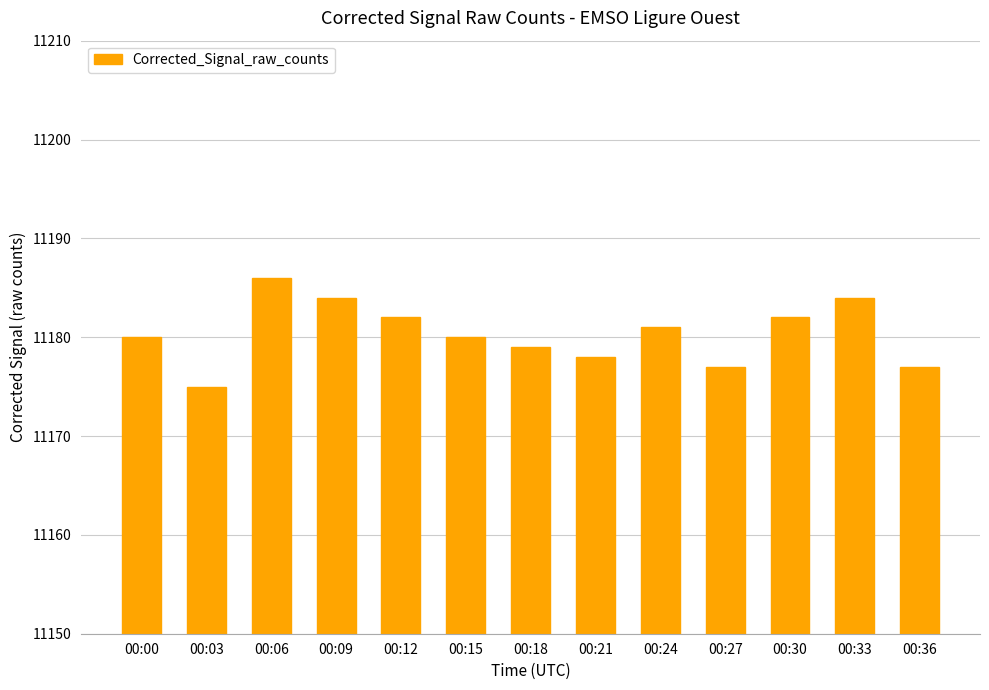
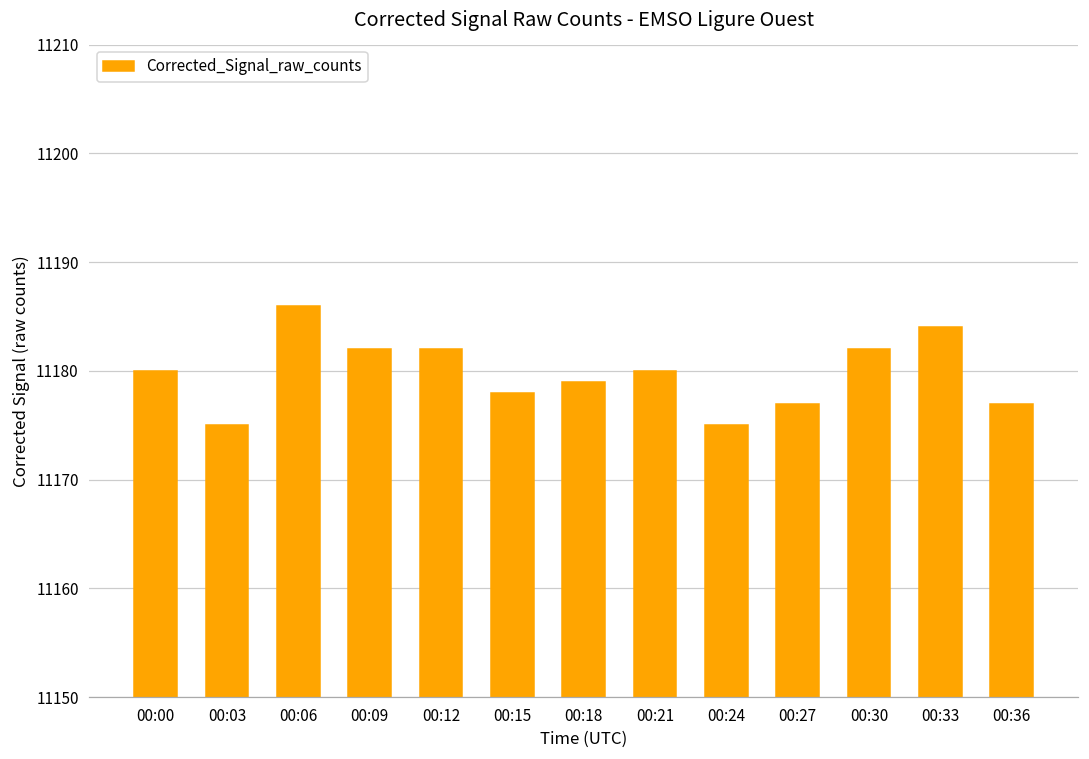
  {
    "00:00": 11180,
    "00:03": 11175,
    "00:06": 11186,
-   "00:09": 11184,
+   "00:09": 11182,
    "00:12": 11182,
-   "00:15": 11180,
+   "00:15": 11178,
    "00:18": 11179,
-   "00:21": 11178,
-   "00:24": 11181,
+   "00:21": 11180,
+   "00:24": 11175,
    "00:27": 11177,
    "00:30": 11182,
    "00:33": 11184,
    "00:36": 11177
  }
